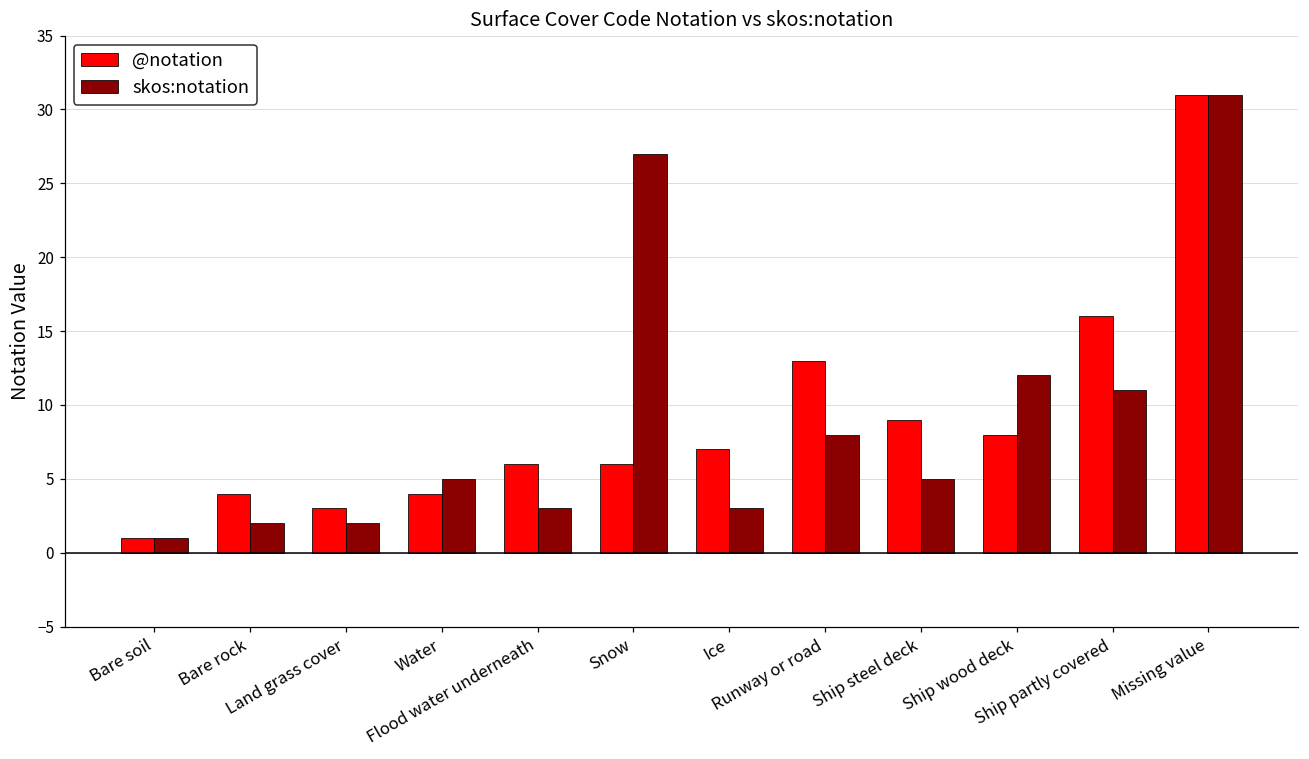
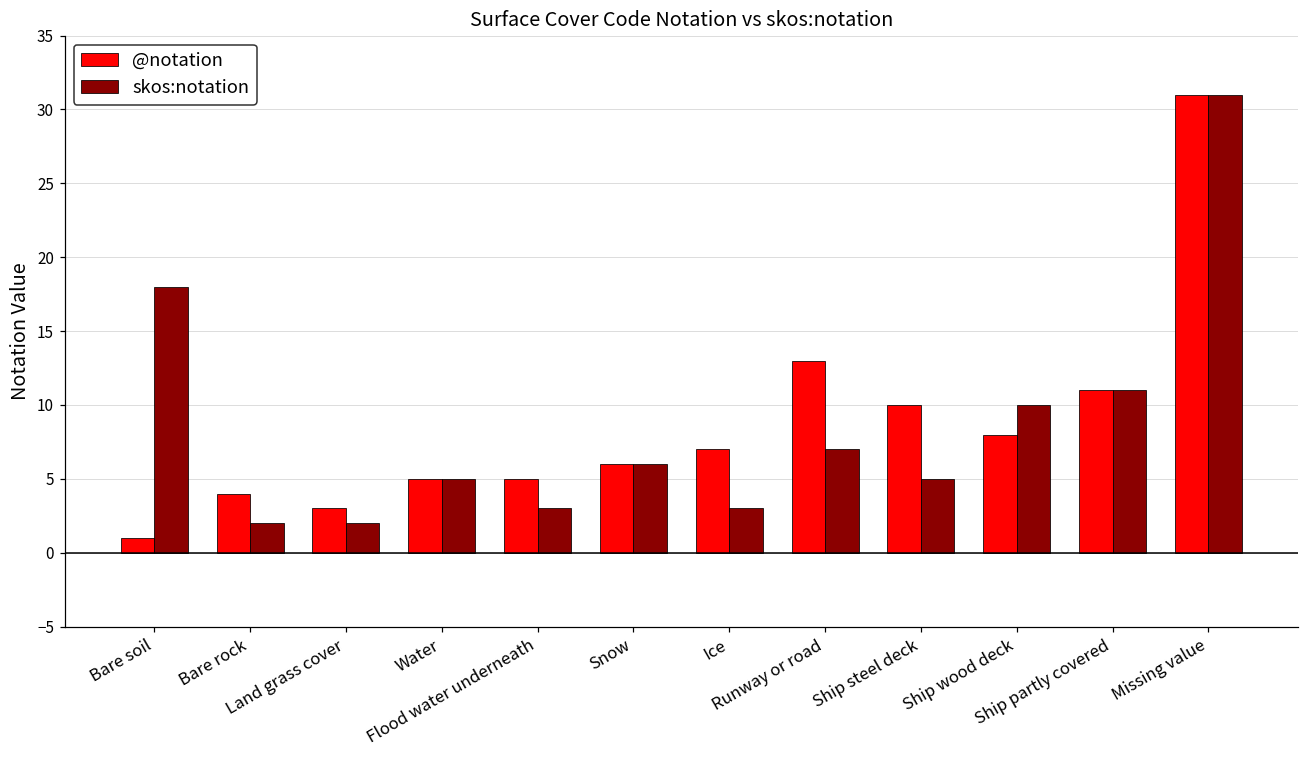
  {
    "@notation": {
      "Bare soil": 1,
      "Bare rock": 4,
      "Land grass cover": 3,
-     "Water": 4,
-     "Flood water underneath": 6,
+     "Water": 5,
+     "Flood water underneath": 5,
      "Snow": 6,
      "Ice": 7,
      "Runway or road": 13,
-     "Ship steel deck": 9,
+     "Ship steel deck": 10,
      "Ship wood deck": 8,
-     "Ship partly covered": 16,
+     "Ship partly covered": 11,
      "Missing value": 31
    },
    "skos:notation": {
-     "Bare soil": 1,
+     "Bare soil": 18,
      "Bare rock": 2,
      "Land grass cover": 2,
      "Water": 5,
      "Flood water underneath": 3,
-     "Snow": 27,
+     "Snow": 6,
      "Ice": 3,
-     "Runway or road": 8,
+     "Runway or road": 7,
      "Ship steel deck": 5,
-     "Ship wood deck": 12,
+     "Ship wood deck": 10,
      "Ship partly covered": 11,
      "Missing value": 31
    }
  }
